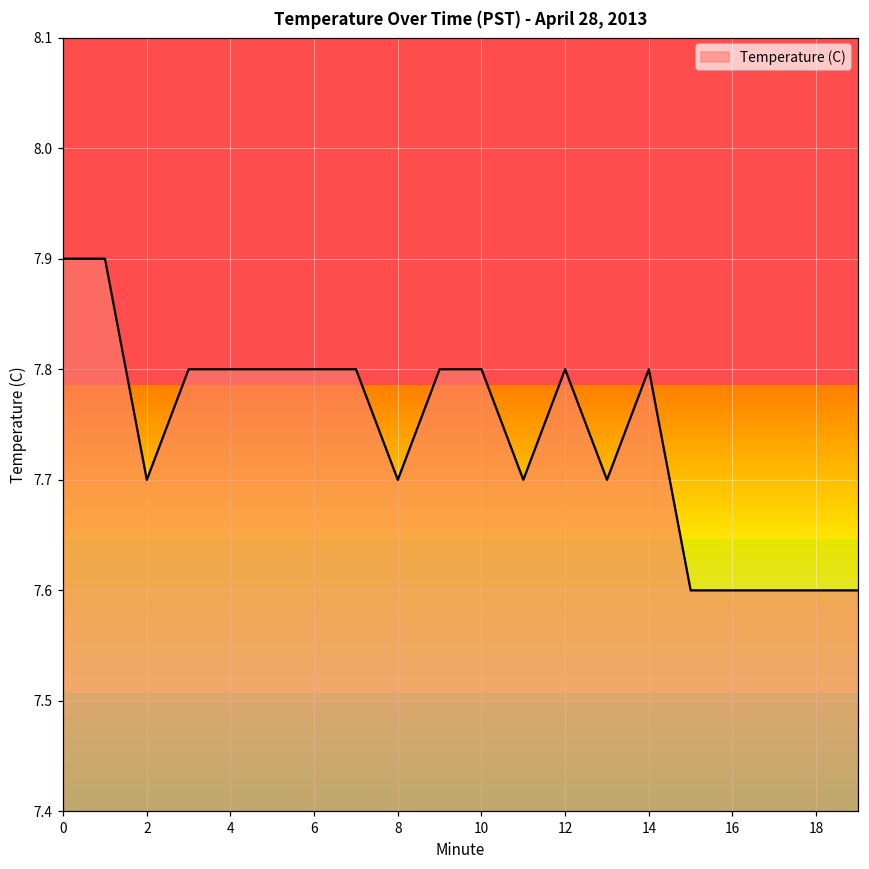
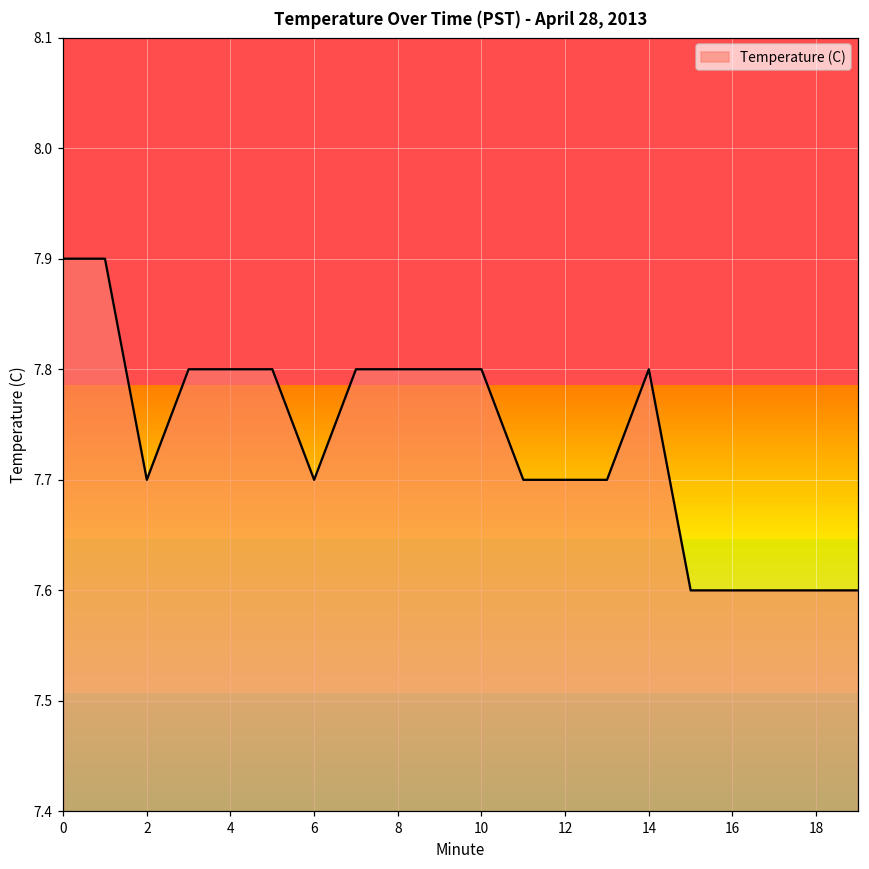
  {
    "0": 7.9,
    "2": 7.7,
    "4": 7.8,
-   "6": 7.8,
-   "8": 7.7,
+   "6": 7.7,
+   "8": 7.8,
    "10": 7.8,
-   "12": 7.8,
+   "12": 7.7,
    "14": 7.8,
    "16": 7.6,
    "18": 7.6
  }
